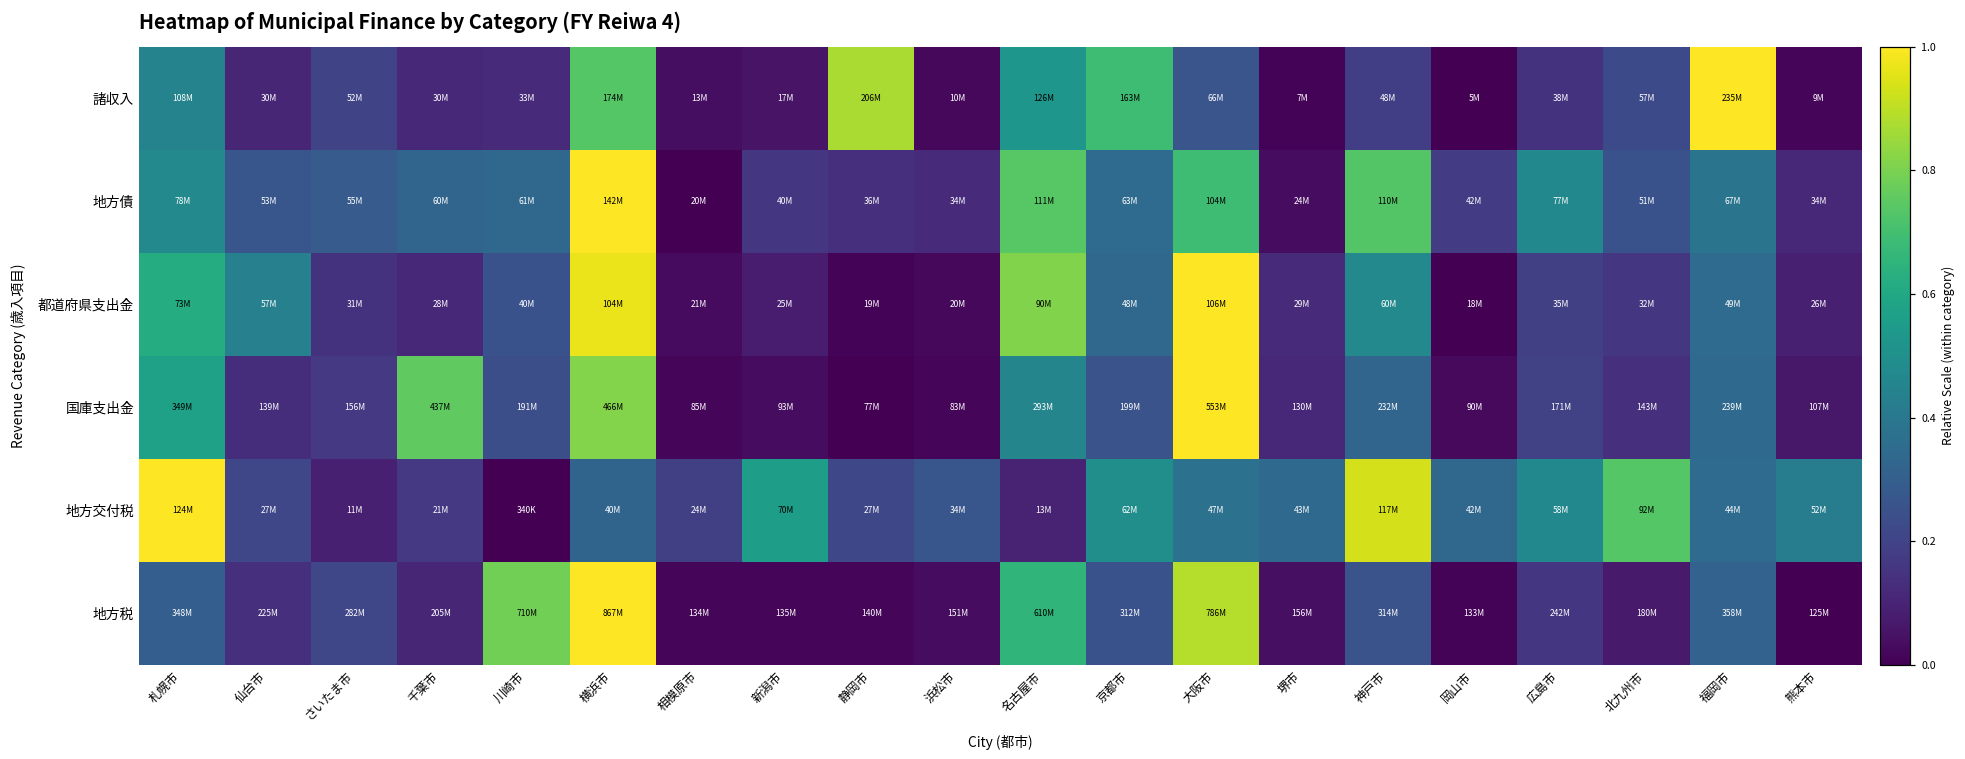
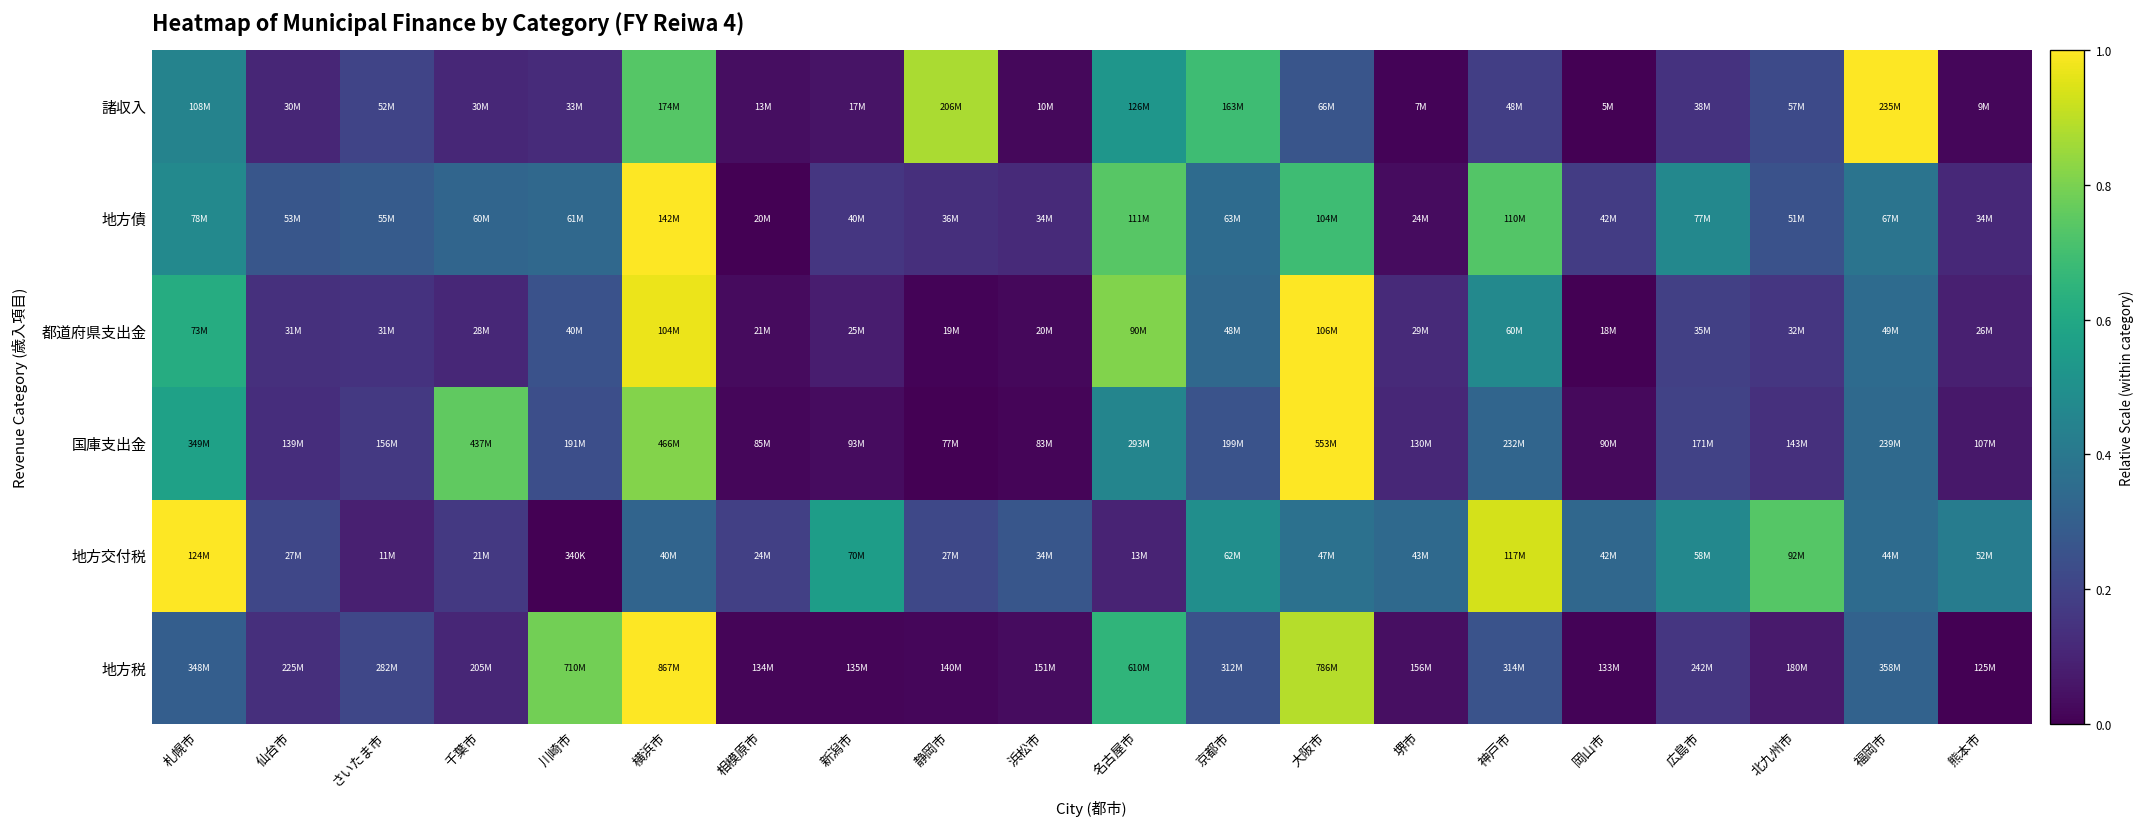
  {
    "諸収入": {
      "札幌市": "108M",
      "仙台市": "30M",
      "さいたま市": "52M",
      "千葉市": "30M",
      "川崎市": "33M",
      "横浜市": "174M",
      "相模原市": "13M",
      "新潟市": "17M",
      "静岡市": "206M",
      "浜松市": "10M",
      "名古屋市": "126M",
      "京都市": "163M",
      "大阪市": "66M",
      "堺市": "7M",
      "神戸市": "48M",
      "岡山市": "5M",
      "広島市": "38M",
      "北九州市": "57M",
      "福岡市": "235M",
      "熊本市": "9M"
    },
    "地方債": {
      "札幌市": "78M",
      "仙台市": "53M",
      "さいたま市": "55M",
      "千葉市": "60M",
      "川崎市": "61M",
      "横浜市": "142M",
      "相模原市": "20M",
      "新潟市": "40M",
      "静岡市": "36M",
      "浜松市": "34M",
      "名古屋市": "111M",
      "京都市": "63M",
      "大阪市": "104M",
      "堺市": "24M",
      "神戸市": "110M",
      "岡山市": "42M",
      "広島市": "77M",
      "北九州市": "51M",
      "福岡市": "67M",
      "熊本市": "34M"
    },
    "都道府県支出金": {
      "札幌市": "73M",
-     "仙台市": "57M",
+     "仙台市": "31M",
      "さいたま市": "31M",
      "千葉市": "28M",
      "川崎市": "40M",
      "横浜市": "104M",
      "相模原市": "21M",
      "新潟市": "25M",
      "静岡市": "19M",
      "浜松市": "20M",
      "名古屋市": "90M",
      "京都市": "48M",
      "大阪市": "106M",
      "堺市": "29M",
      "神戸市": "60M",
      "岡山市": "18M",
      "広島市": "35M",
      "北九州市": "32M",
      "福岡市": "49M",
      "熊本市": "26M"
    },
    "国庫支出金": {
      "札幌市": "349M",
      "仙台市": "139M",
      "さいたま市": "156M",
      "千葉市": "437M",
      "川崎市": "191M",
      "横浜市": "466M",
      "相模原市": "85M",
      "新潟市": "93M",
      "静岡市": "77M",
      "浜松市": "83M",
      "名古屋市": "293M",
      "京都市": "199M",
      "大阪市": "553M",
      "堺市": "130M",
      "神戸市": "232M",
      "岡山市": "90M",
      "広島市": "171M",
      "北九州市": "143M",
      "福岡市": "239M",
      "熊本市": "107M"
    },
    "地方交付税": {
      "札幌市": "124M",
      "仙台市": "27M",
      "さいたま市": "11M",
      "千葉市": "21M",
      "川崎市": "340K",
      "横浜市": "40M",
      "相模原市": "24M",
      "新潟市": "70M",
      "静岡市": "27M",
      "浜松市": "34M",
      "名古屋市": "13M",
      "京都市": "62M",
      "大阪市": "47M",
      "堺市": "43M",
      "神戸市": "117M",
      "岡山市": "42M",
      "広島市": "58M",
      "北九州市": "92M",
      "福岡市": "44M",
      "熊本市": "52M"
    },
    "地方税": {
      "札幌市": "348M",
      "仙台市": "225M",
      "さいたま市": "282M",
      "千葉市": "205M",
      "川崎市": "710M",
      "横浜市": "867M",
      "相模原市": "134M",
      "新潟市": "135M",
      "静岡市": "140M",
      "浜松市": "151M",
      "名古屋市": "610M",
      "京都市": "312M",
      "大阪市": "786M",
      "堺市": "156M",
      "神戸市": "314M",
      "岡山市": "133M",
      "広島市": "242M",
      "北九州市": "180M",
      "福岡市": "358M",
      "熊本市": "125M"
    }
  }
